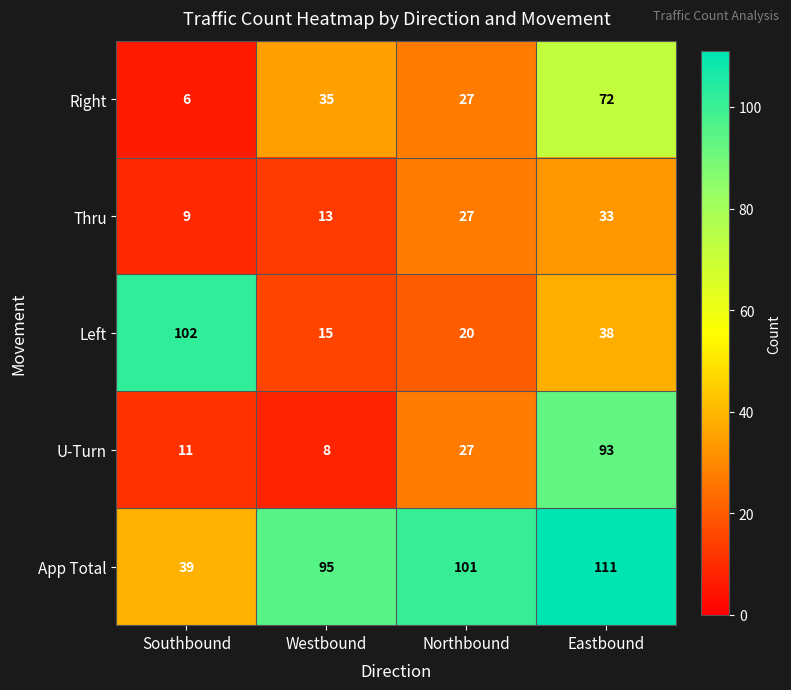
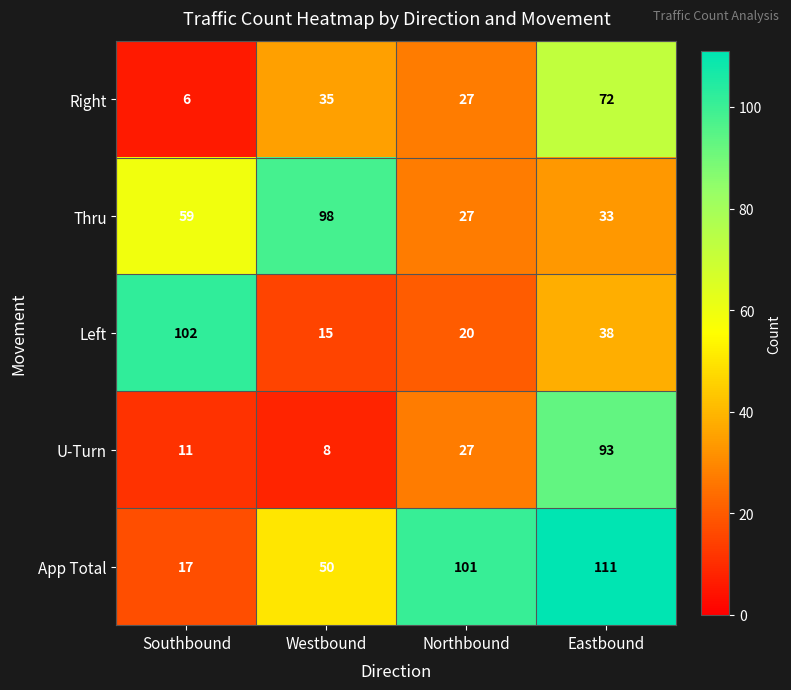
  {
    "Right": {
      "Southbound": 6,
      "Westbound": 35,
      "Northbound": 27,
      "Eastbound": 72
    },
    "Thru": {
-     "Southbound": 9,
-     "Westbound": 13,
+     "Southbound": 59,
+     "Westbound": 98,
      "Northbound": 27,
      "Eastbound": 33
    },
    "Left": {
      "Southbound": 102,
      "Westbound": 15,
      "Northbound": 20,
      "Eastbound": 38
    },
    "U-Turn": {
      "Southbound": 11,
      "Westbound": 8,
      "Northbound": 27,
      "Eastbound": 93
    },
    "App Total": {
-     "Southbound": 39,
-     "Westbound": 95,
+     "Southbound": 17,
+     "Westbound": 50,
      "Northbound": 101,
      "Eastbound": 111
    }
  }
